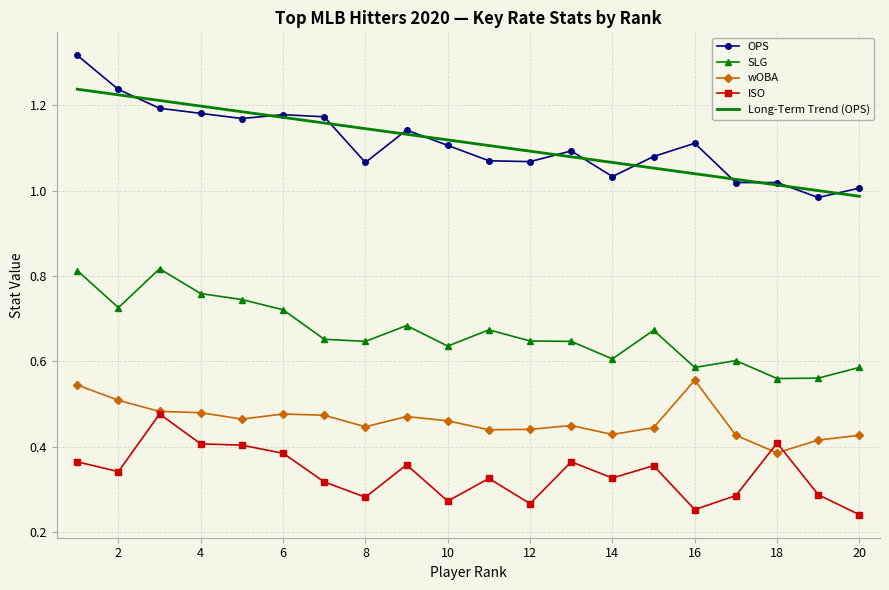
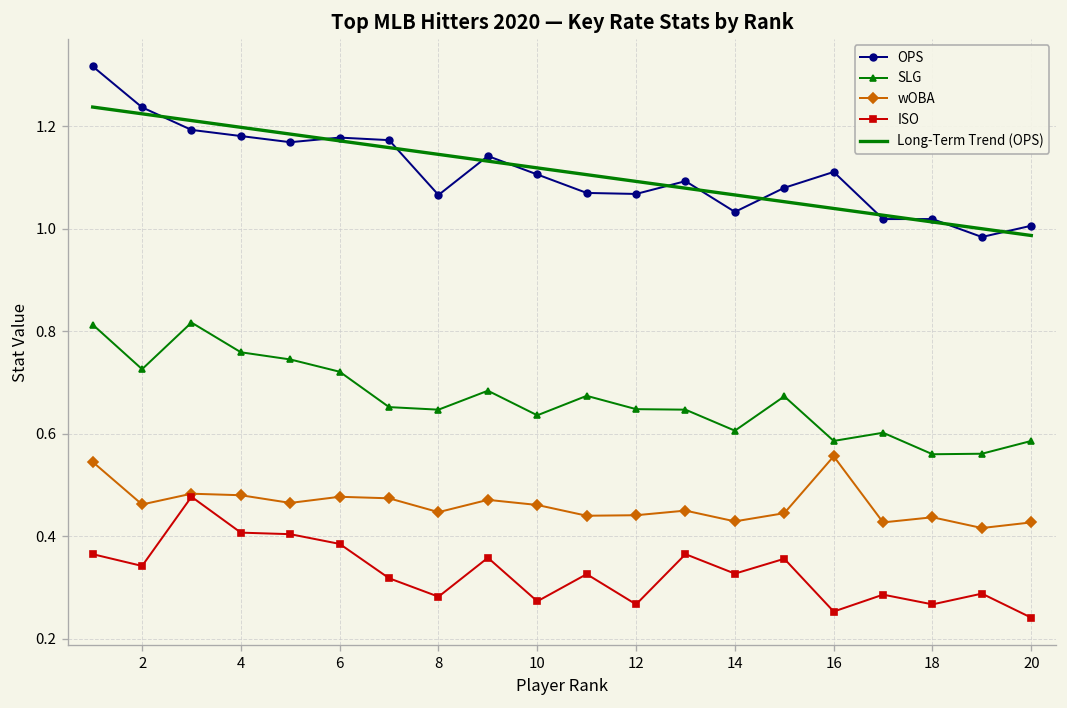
  {
    "OPS": {
      "2": 1.24,
      "4": 1.18,
      "6": 1.18,
      "8": 1.07,
      "10": 1.11,
      "12": 1.07,
      "14": 1.03,
      "16": 1.11,
      "20": 1.01
    },
    "wOBA": {
-     "2": 0.51,
+     "2": 0.46,
      "4": 0.48,
      "6": 0.48,
      "8": 0.45,
      "10": 0.46,
      "12": 0.44,
      "14": 0.43,
      "16": 0.56,
-     "18": 0.39,
+     "18": 0.44,
      "20": 0.43
    },
    "ISO": {
      "2": 0.34,
      "4": 0.41,
      "6": 0.39,
      "8": 0.28,
      "10": 0.27,
      "12": 0.27,
      "14": 0.33,
      "16": 0.25,
-     "18": 0.41,
+     "18": 0.27,
      "20": 0.24
    }
  }
